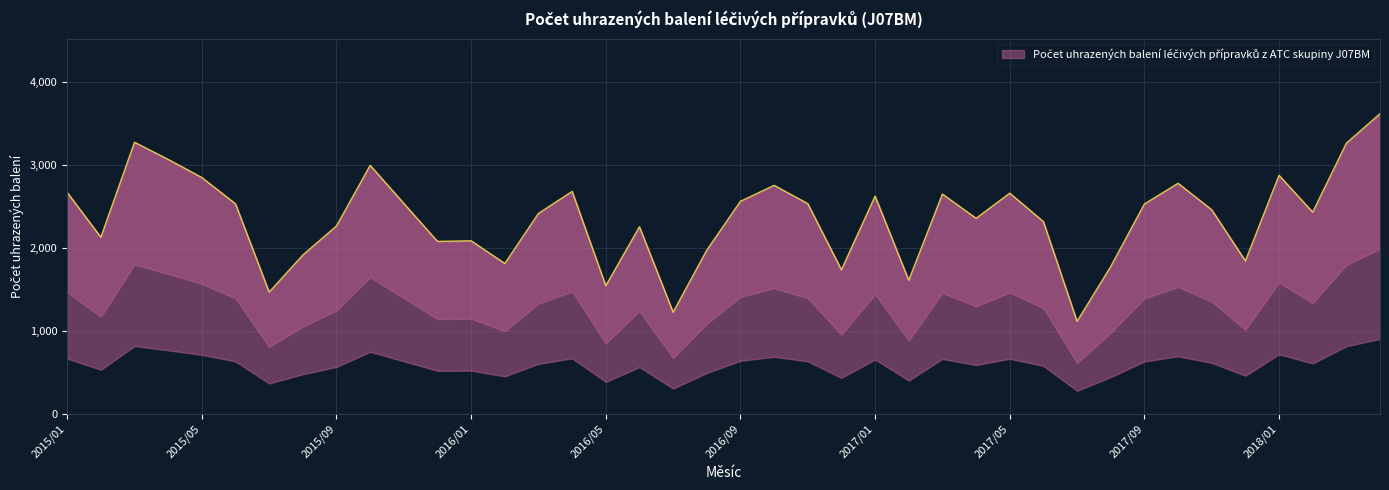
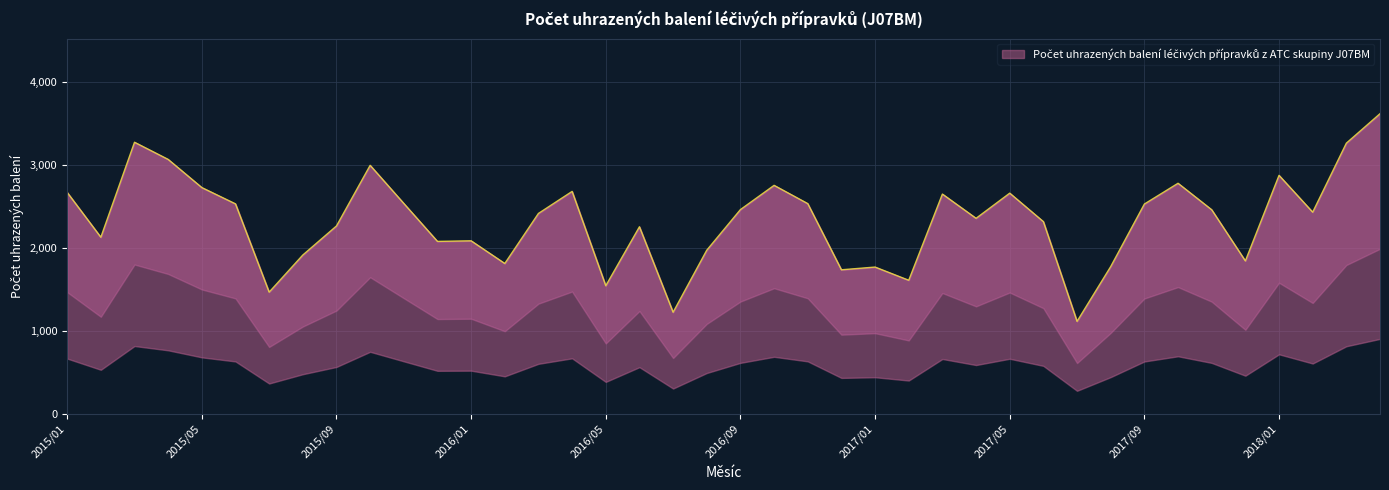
  {
    "2015/01": "2,700",
-   "2015/05": "2,800",
+   "2015/05": "2,700",
    "2015/09": "2,300",
    "2016/01": "2,100",
    "2016/05": "1,500",
-   "2016/09": "2,600",
-   "2017/01": "2,600",
+   "2016/09": "2,500",
+   "2017/01": "1,800",
    "2017/05": "2,700",
    "2017/09": "2,500",
    "2018/01": "2,900"
  }
